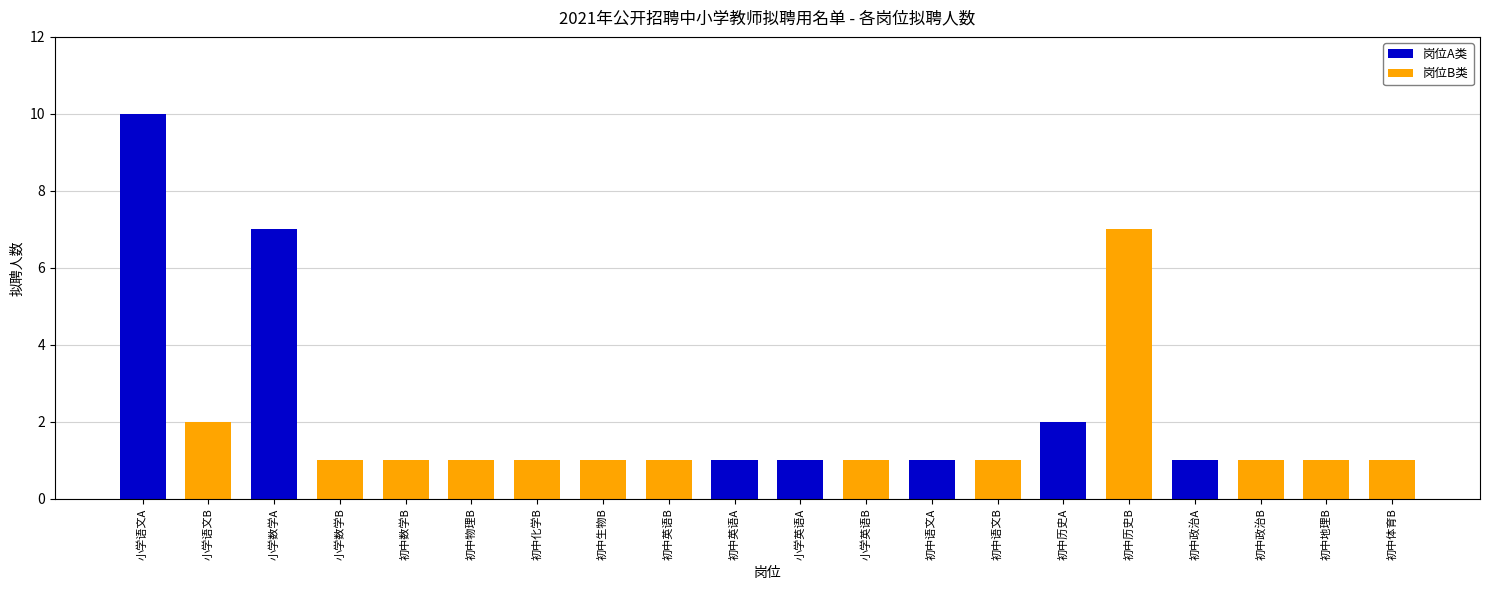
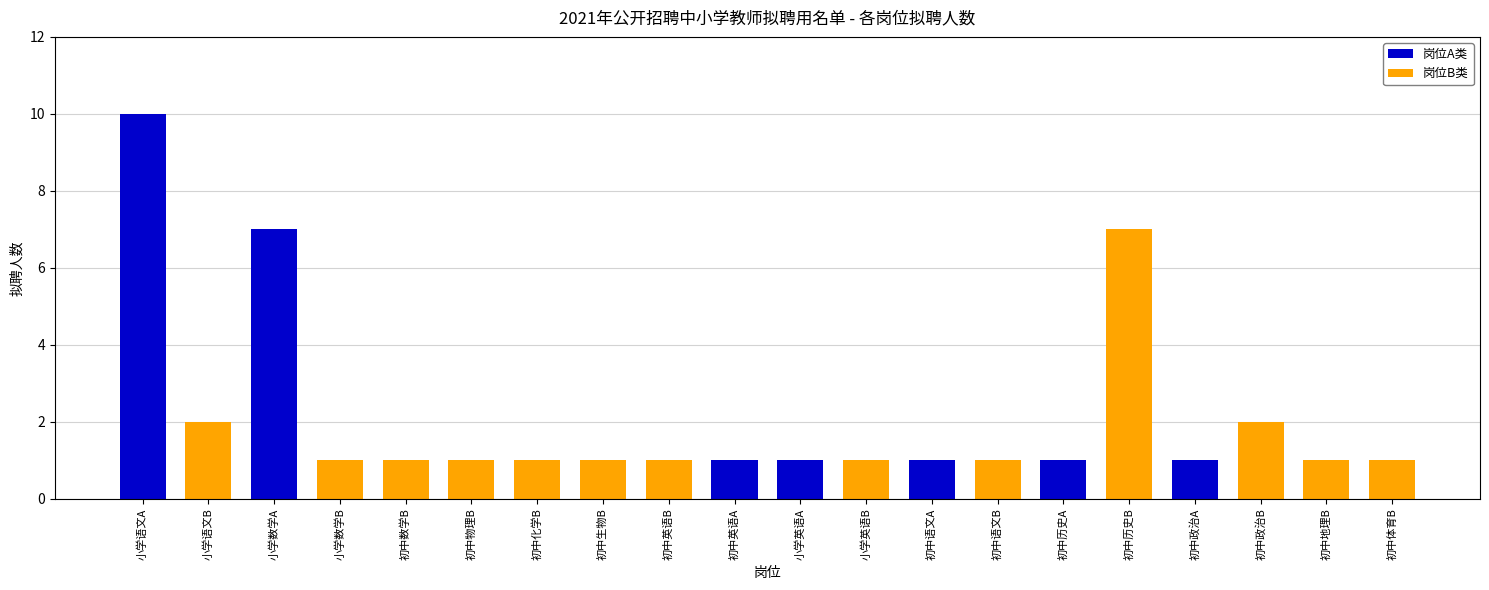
  {
    "小学语文A": 10,
    "小学语文B": 2,
    "小学数学A": 7,
    "小学数学B": 1,
    "初中数学B": 1,
    "初中物理B": 1,
    "初中化学B": 1,
    "初中生物B": 1,
    "初中英语B": 1,
    "初中英语A": 1,
    "小学英语A": 1,
    "小学英语B": 1,
    "初中语文A": 1,
    "初中语文B": 1,
-   "初中历史A": 2,
+   "初中历史A": 1,
    "初中历史B": 7,
    "初中政治A": 1,
-   "初中政治B": 1,
+   "初中政治B": 2,
    "初中地理B": 1,
    "初中体育B": 1
  }
